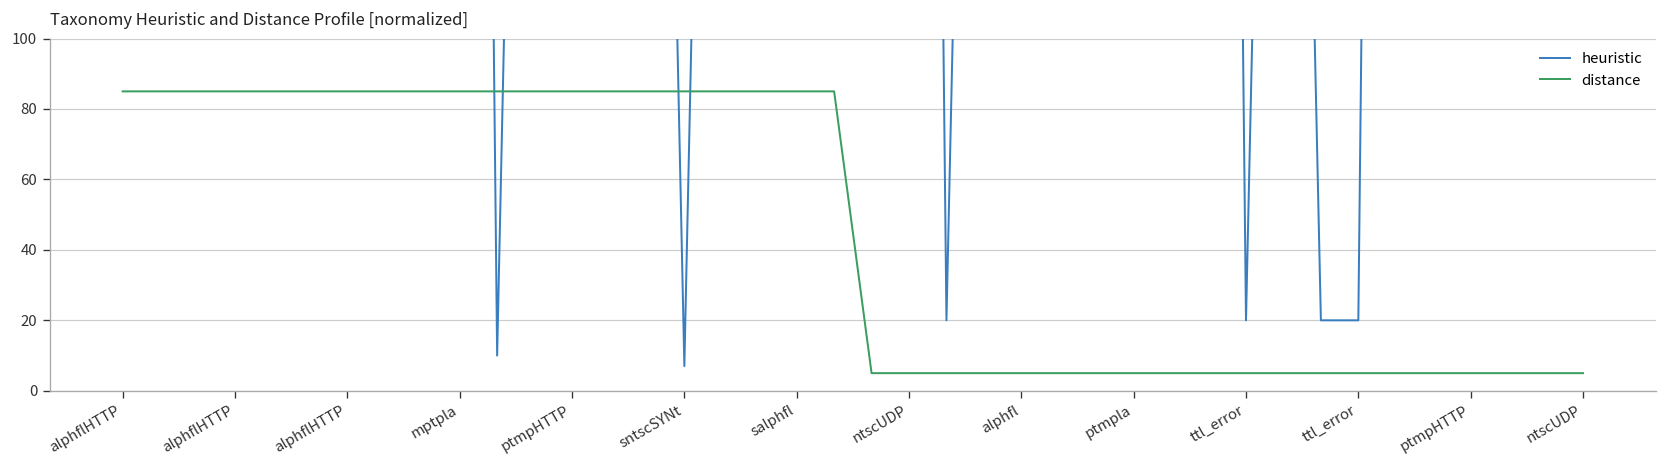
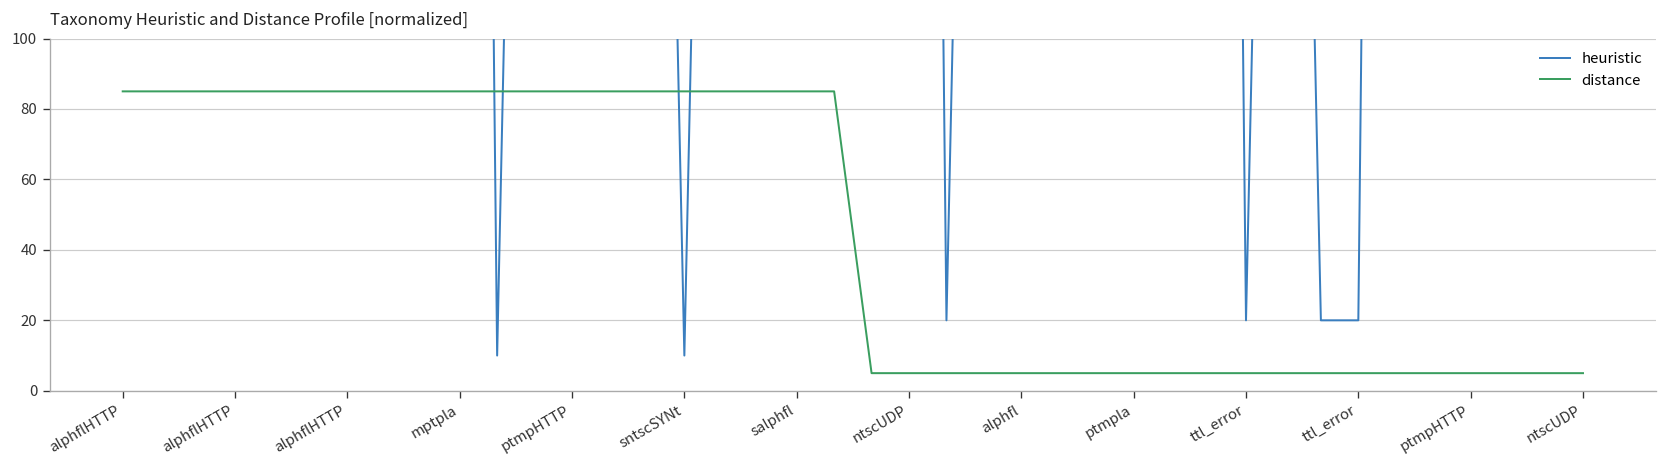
  {
    "heuristic": {
-     "sntscSYNt": 7
+     "sntscSYNt": 10
    },
    "distance": {
      "sntscSYNt": 85,
      "ptmpla": 5
    }
  }
